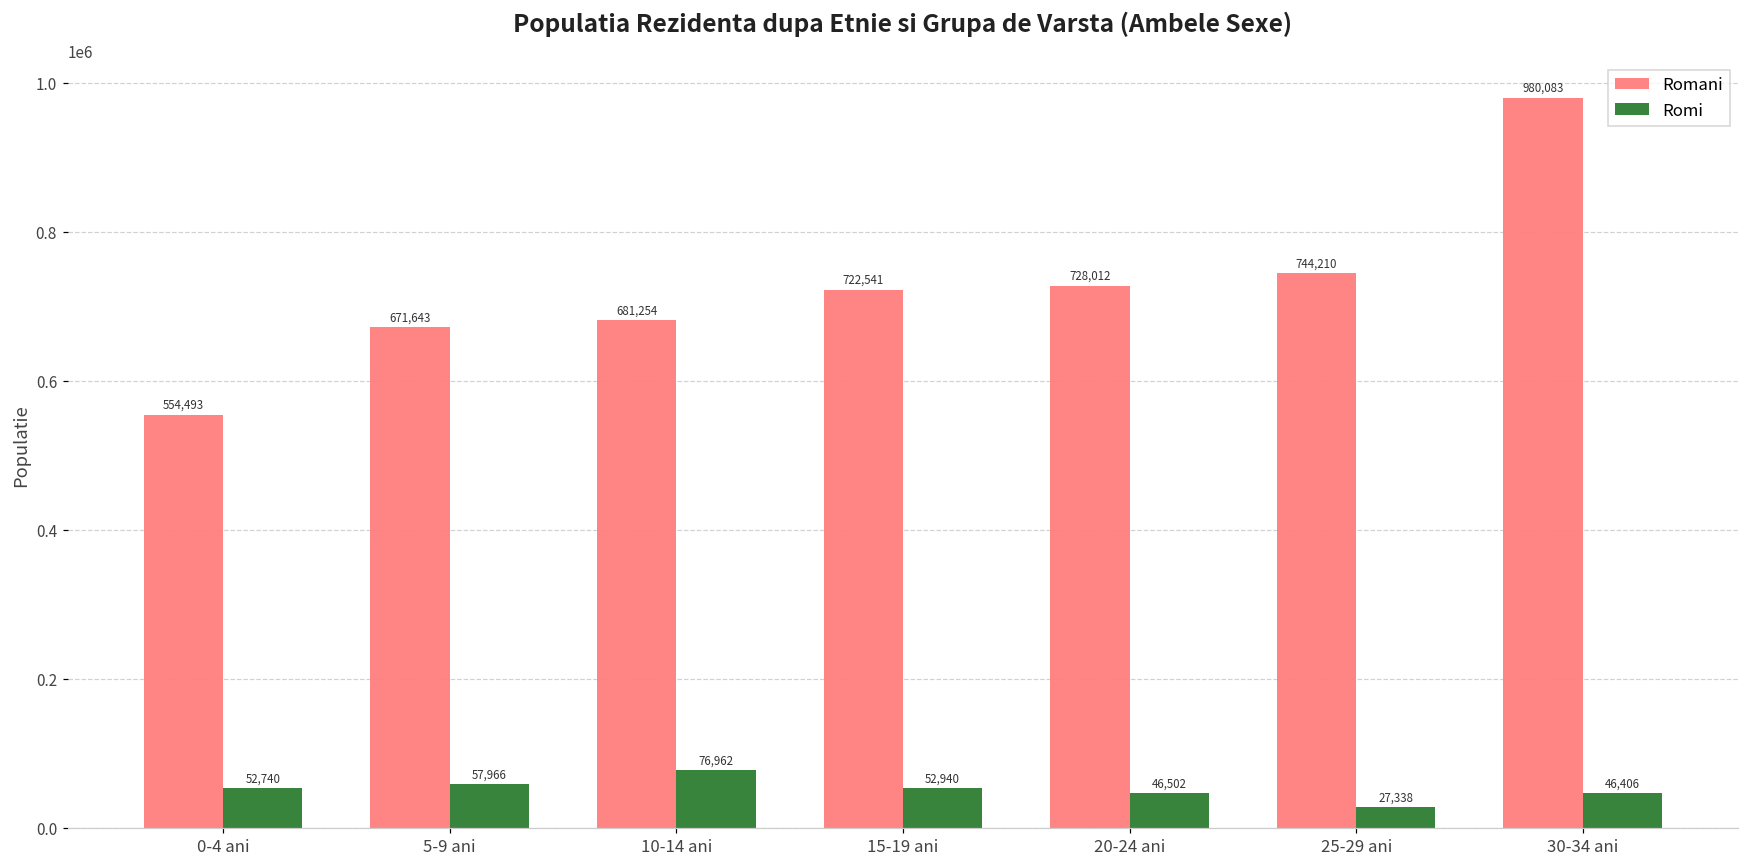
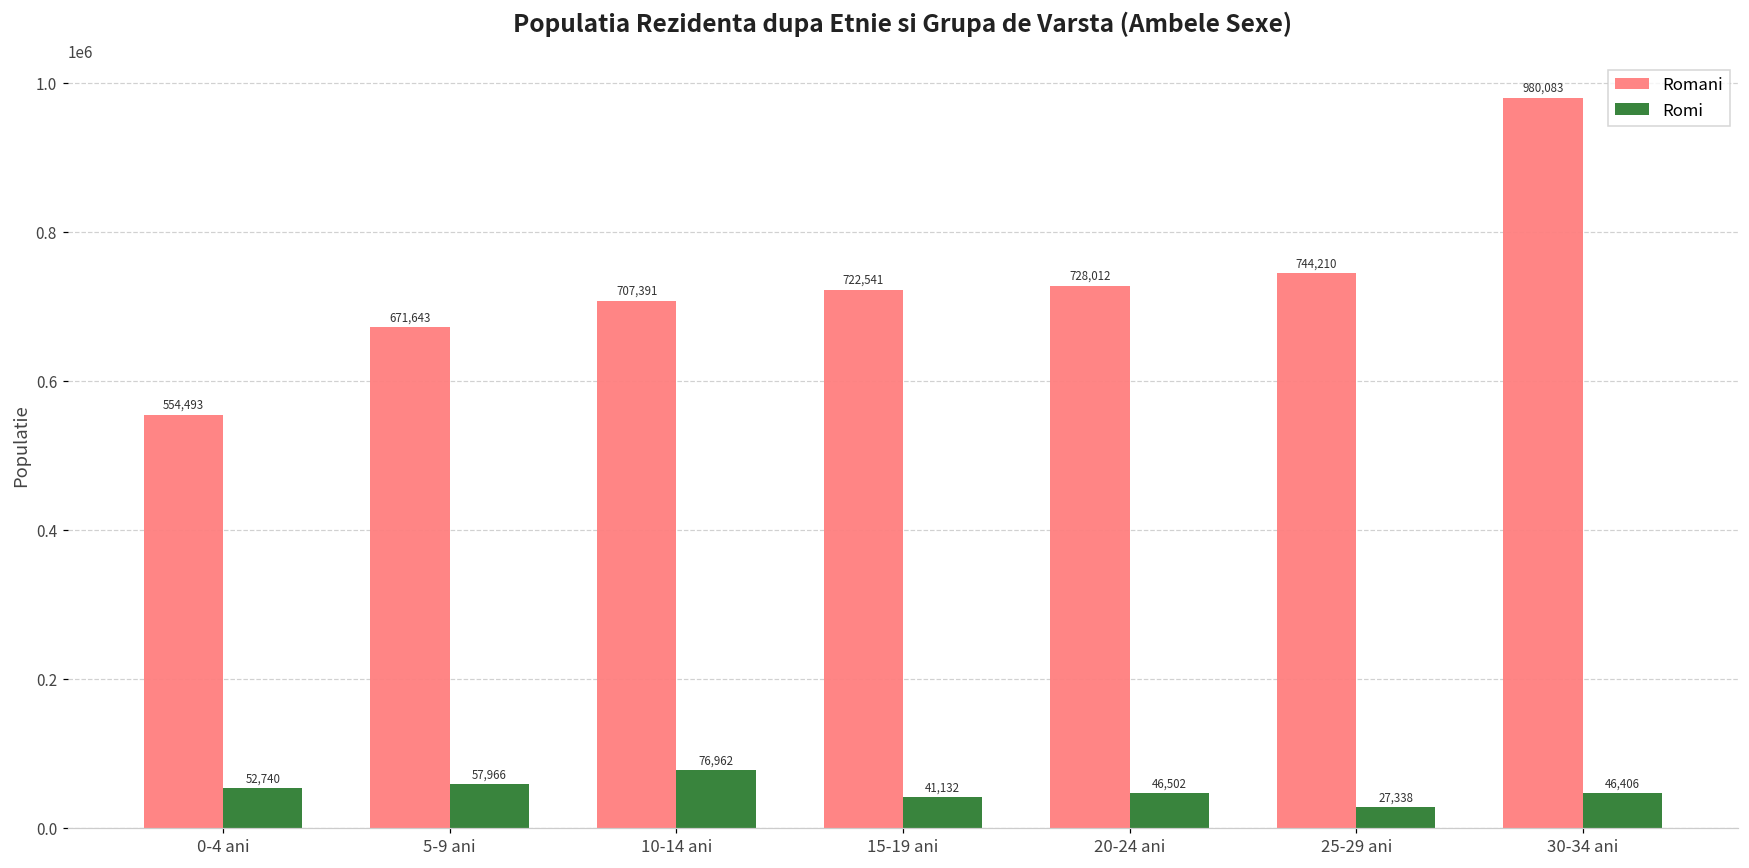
  {
    "Romani": {
      "0-4 ani": "554,493",
      "5-9 ani": "671,643",
-     "10-14 ani": "681,254",
+     "10-14 ani": "707,391",
      "15-19 ani": "722,541",
      "20-24 ani": "728,012",
      "25-29 ani": "744,210",
      "30-34 ani": "980,083"
    },
    "Romi": {
      "0-4 ani": "52,740",
      "5-9 ani": "57,966",
      "10-14 ani": "76,962",
-     "15-19 ani": "52,940",
+     "15-19 ani": "41,132",
      "20-24 ani": "46,502",
      "25-29 ani": "27,338",
      "30-34 ani": "46,406"
    }
  }
